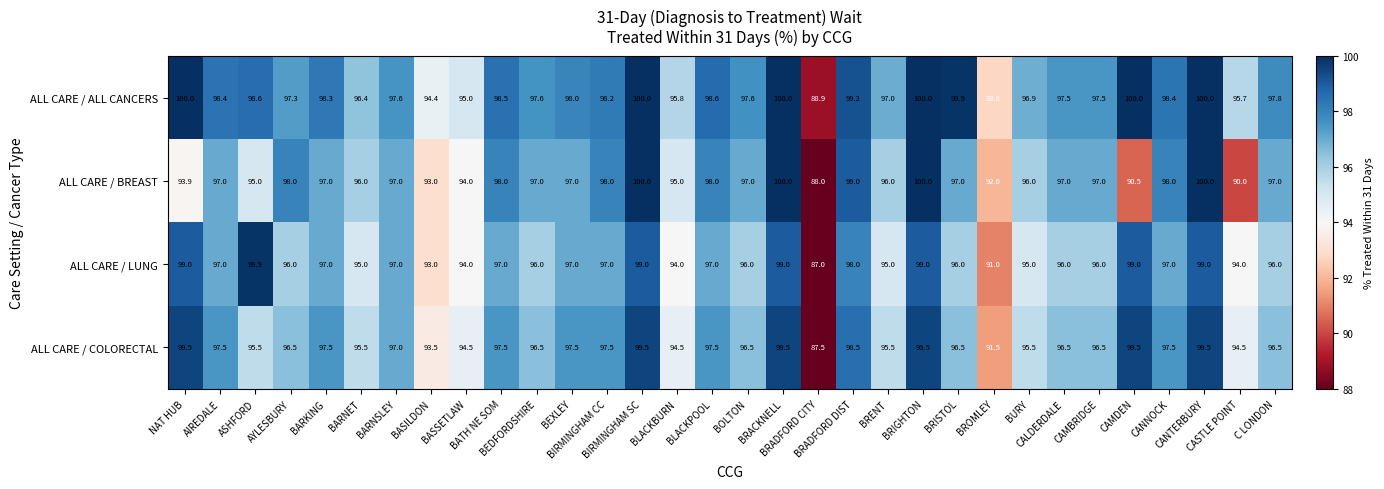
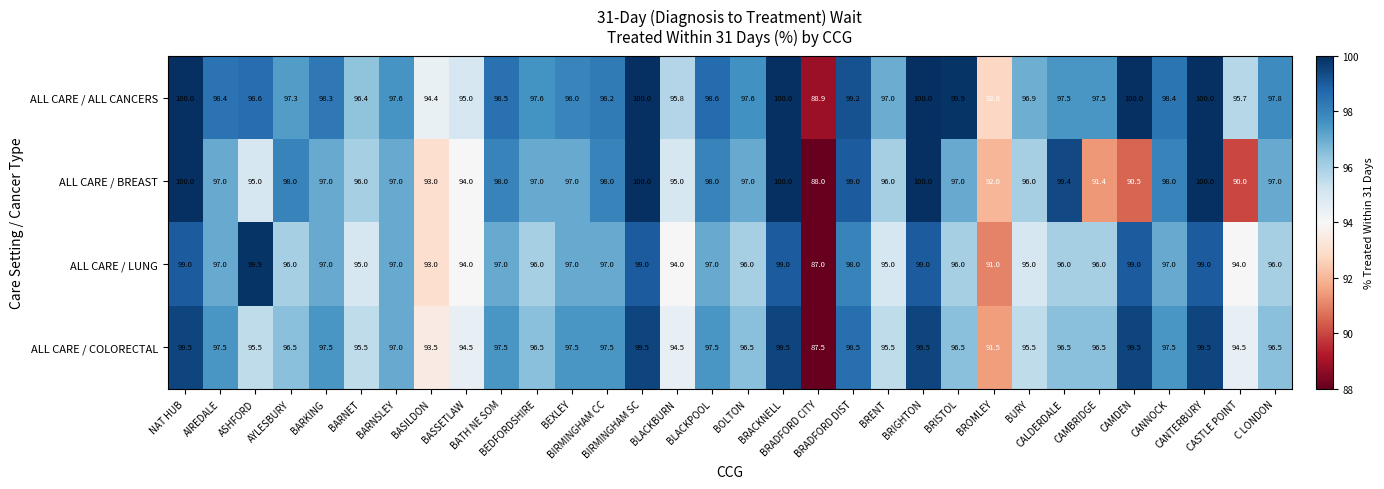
  {
    "ALL CARE / ALL CANCERS": {
      "NAT HUB": 100.0,
      "AIREDALE": 98.4,
      "ASHFORD": 98.6,
      "AYLESBURY": 97.3,
      "BARKING": 98.3,
      "BARNET": 96.4,
      "BARNSLEY": 97.6,
      "BASILDON": 94.4,
      "BASSETLAW": 95.0,
      "BATH NE SOM": 98.5,
      "BEDFORDSHIRE": 97.6,
      "BEXLEY": 98.0,
      "BIRMINGHAM CC": 98.2,
      "BIRMINGHAM SC": 100.0,
      "BLACKBURN": 95.8,
      "BLACKPOOL": 98.6,
      "BOLTON": 97.6,
      "BRACKNELL": 100.0,
      "BRADFORD CITY": 88.9,
      "BRADFORD DIST": 99.2,
      "BRENT": 97.0,
      "BRIGHTON": 100.0,
      "BRISTOL": 99.9,
      "BROMLEY": 92.8,
      "BURY": 96.9,
      "CALDERDALE": 97.5,
      "CAMBRIDGE": 97.5,
      "CAMDEN": 100.0,
      "CANNOCK": 98.4,
      "CANTERBURY": 100.0,
      "CASTLE POINT": 95.7,
      "C LONDON": 97.8
    },
    "ALL CARE / BREAST": {
-     "NAT HUB": 93.9,
+     "NAT HUB": 100.0,
      "AIREDALE": 97.0,
      "ASHFORD": 95.0,
      "AYLESBURY": 98.0,
      "BARKING": 97.0,
      "BARNET": 96.0,
      "BARNSLEY": 97.0,
      "BASILDON": 93.0,
      "BASSETLAW": 94.0,
      "BATH NE SOM": 98.0,
      "BEDFORDSHIRE": 97.0,
      "BEXLEY": 97.0,
      "BIRMINGHAM CC": 98.0,
      "BIRMINGHAM SC": 100.0,
      "BLACKBURN": 95.0,
      "BLACKPOOL": 98.0,
      "BOLTON": 97.0,
      "BRACKNELL": 100.0,
      "BRADFORD CITY": 88.0,
      "BRADFORD DIST": 99.0,
      "BRENT": 96.0,
      "BRIGHTON": 100.0,
      "BRISTOL": 97.0,
      "BROMLEY": 92.0,
      "BURY": 96.0,
-     "CALDERDALE": 97.0,
-     "CAMBRIDGE": 97.0,
+     "CALDERDALE": 99.4,
+     "CAMBRIDGE": 91.4,
      "CAMDEN": 90.5,
      "CANNOCK": 98.0,
      "CANTERBURY": 100.0,
      "CASTLE POINT": 90.0,
      "C LONDON": 97.0
    },
    "ALL CARE / LUNG": {
      "NAT HUB": 99.0,
      "AIREDALE": 97.0,
      "ASHFORD": 99.9,
      "AYLESBURY": 96.0,
      "BARKING": 97.0,
      "BARNET": 95.0,
      "BARNSLEY": 97.0,
      "BASILDON": 93.0,
      "BASSETLAW": 94.0,
      "BATH NE SOM": 97.0,
      "BEDFORDSHIRE": 96.0,
      "BEXLEY": 97.0,
      "BIRMINGHAM CC": 97.0,
      "BIRMINGHAM SC": 99.0,
      "BLACKBURN": 94.0,
      "BLACKPOOL": 97.0,
      "BOLTON": 96.0,
      "BRACKNELL": 99.0,
      "BRADFORD CITY": 87.0,
      "BRADFORD DIST": 98.0,
      "BRENT": 95.0,
      "BRIGHTON": 99.0,
      "BRISTOL": 96.0,
      "BROMLEY": 91.0,
      "BURY": 95.0,
      "CALDERDALE": 96.0,
      "CAMBRIDGE": 96.0,
      "CAMDEN": 99.0,
      "CANNOCK": 97.0,
      "CANTERBURY": 99.0,
      "CASTLE POINT": 94.0,
      "C LONDON": 96.0
    },
    "ALL CARE / COLORECTAL": {
      "NAT HUB": 99.5,
      "AIREDALE": 97.5,
      "ASHFORD": 95.5,
      "AYLESBURY": 96.5,
      "BARKING": 97.5,
      "BARNET": 95.5,
      "BARNSLEY": 97.0,
      "BASILDON": 93.5,
      "BASSETLAW": 94.5,
      "BATH NE SOM": 97.5,
      "BEDFORDSHIRE": 96.5,
      "BEXLEY": 97.5,
      "BIRMINGHAM CC": 97.5,
      "BIRMINGHAM SC": 99.5,
      "BLACKBURN": 94.5,
      "BLACKPOOL": 97.5,
      "BOLTON": 96.5,
      "BRACKNELL": 99.5,
      "BRADFORD CITY": 87.5,
      "BRADFORD DIST": 98.5,
      "BRENT": 95.5,
      "BRIGHTON": 99.5,
      "BRISTOL": 96.5,
      "BROMLEY": 91.5,
      "BURY": 95.5,
      "CALDERDALE": 96.5,
      "CAMBRIDGE": 96.5,
      "CAMDEN": 99.5,
      "CANNOCK": 97.5,
      "CANTERBURY": 99.5,
      "CASTLE POINT": 94.5,
      "C LONDON": 96.5
    }
  }
